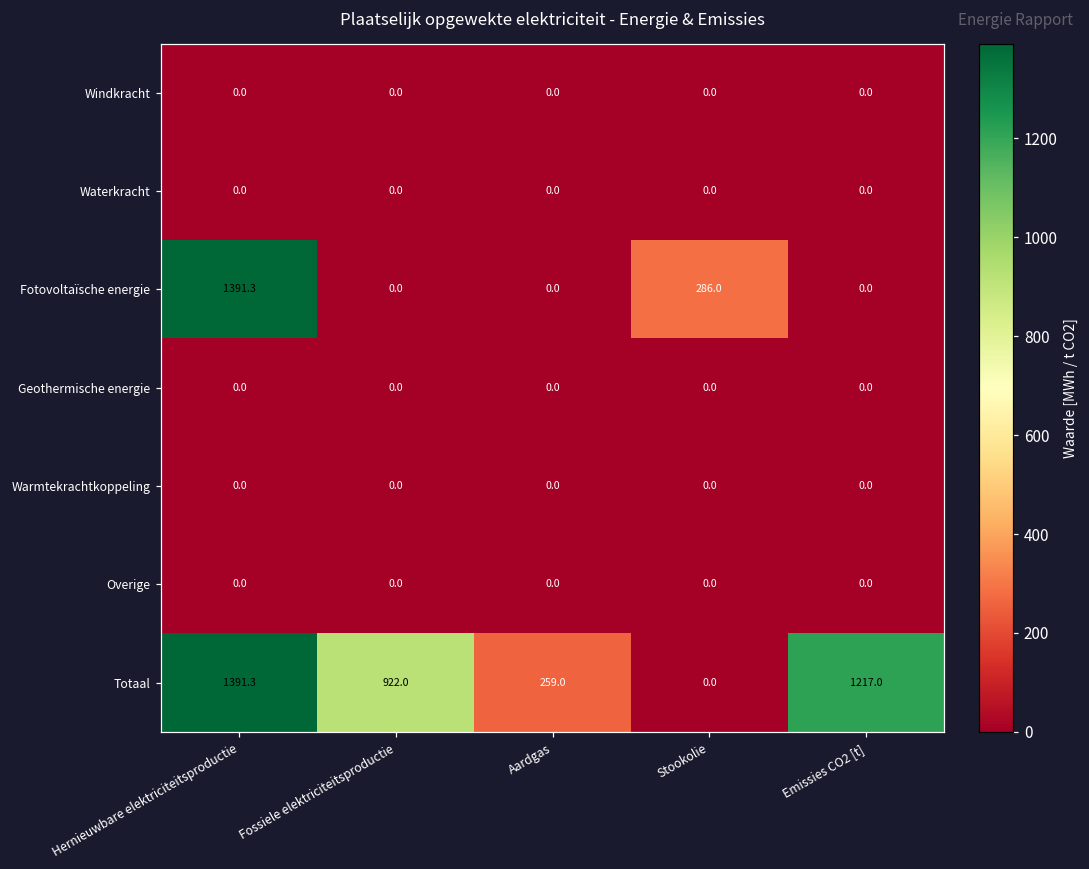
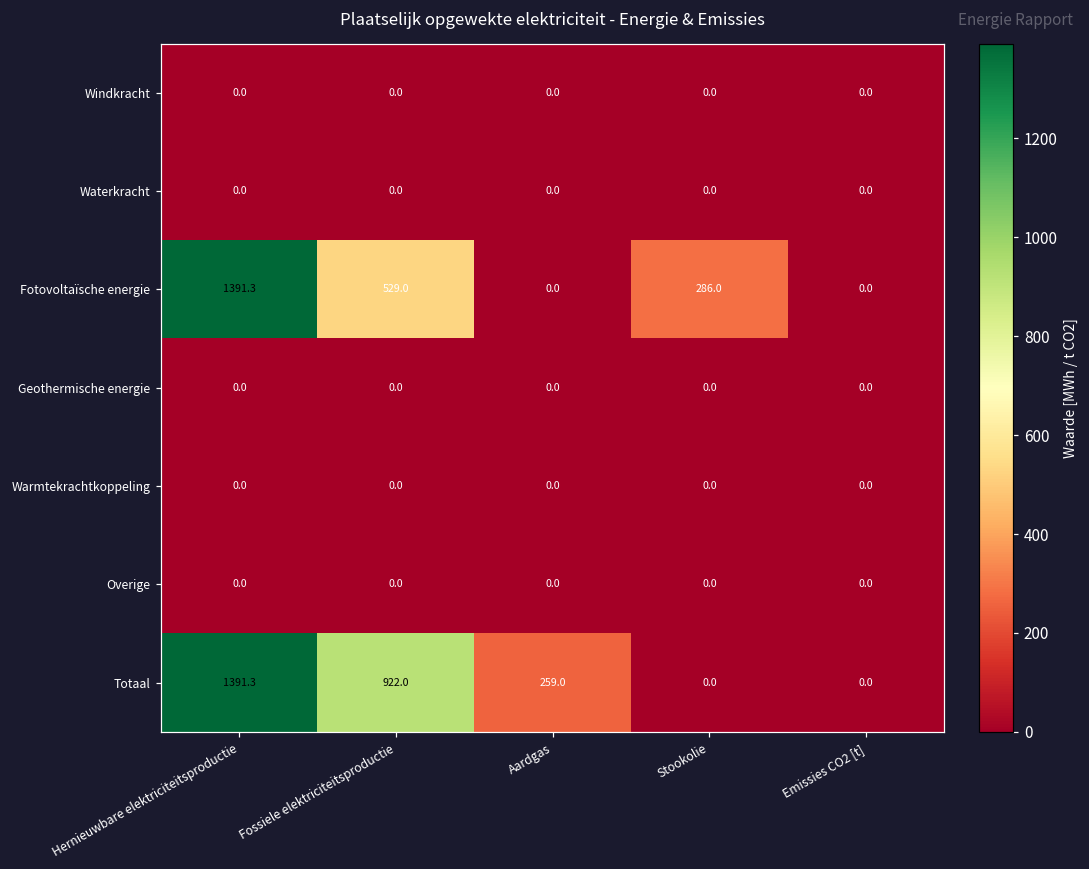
  {
    "Windkracht": {
      "Hernieuwbare elektriciteitsproductie": 0.0,
      "Fossiele elektriciteitsproductie": 0.0,
      "Aardgas": 0.0,
      "Stookolie": 0.0,
      "Emissies CO2 [t]": 0.0
    },
    "Waterkracht": {
      "Hernieuwbare elektriciteitsproductie": 0.0,
      "Fossiele elektriciteitsproductie": 0.0,
      "Aardgas": 0.0,
      "Stookolie": 0.0,
      "Emissies CO2 [t]": 0.0
    },
    "Fotovoltaïsche energie": {
      "Hernieuwbare elektriciteitsproductie": 1391.3,
-     "Fossiele elektriciteitsproductie": 0.0,
+     "Fossiele elektriciteitsproductie": 529.0,
      "Aardgas": 0.0,
      "Stookolie": 286.0,
      "Emissies CO2 [t]": 0.0
    },
    "Geothermische energie": {
      "Hernieuwbare elektriciteitsproductie": 0.0,
      "Fossiele elektriciteitsproductie": 0.0,
      "Aardgas": 0.0,
      "Stookolie": 0.0,
      "Emissies CO2 [t]": 0.0
    },
    "Warmtekrachtkoppeling": {
      "Hernieuwbare elektriciteitsproductie": 0.0,
      "Fossiele elektriciteitsproductie": 0.0,
      "Aardgas": 0.0,
      "Stookolie": 0.0,
      "Emissies CO2 [t]": 0.0
    },
    "Overige": {
      "Hernieuwbare elektriciteitsproductie": 0.0,
      "Fossiele elektriciteitsproductie": 0.0,
      "Aardgas": 0.0,
      "Stookolie": 0.0,
      "Emissies CO2 [t]": 0.0
    },
    "Totaal": {
      "Hernieuwbare elektriciteitsproductie": 1391.3,
      "Fossiele elektriciteitsproductie": 922.0,
      "Aardgas": 259.0,
      "Stookolie": 0.0,
-     "Emissies CO2 [t]": 1217.0
+     "Emissies CO2 [t]": 0.0
    }
  }
